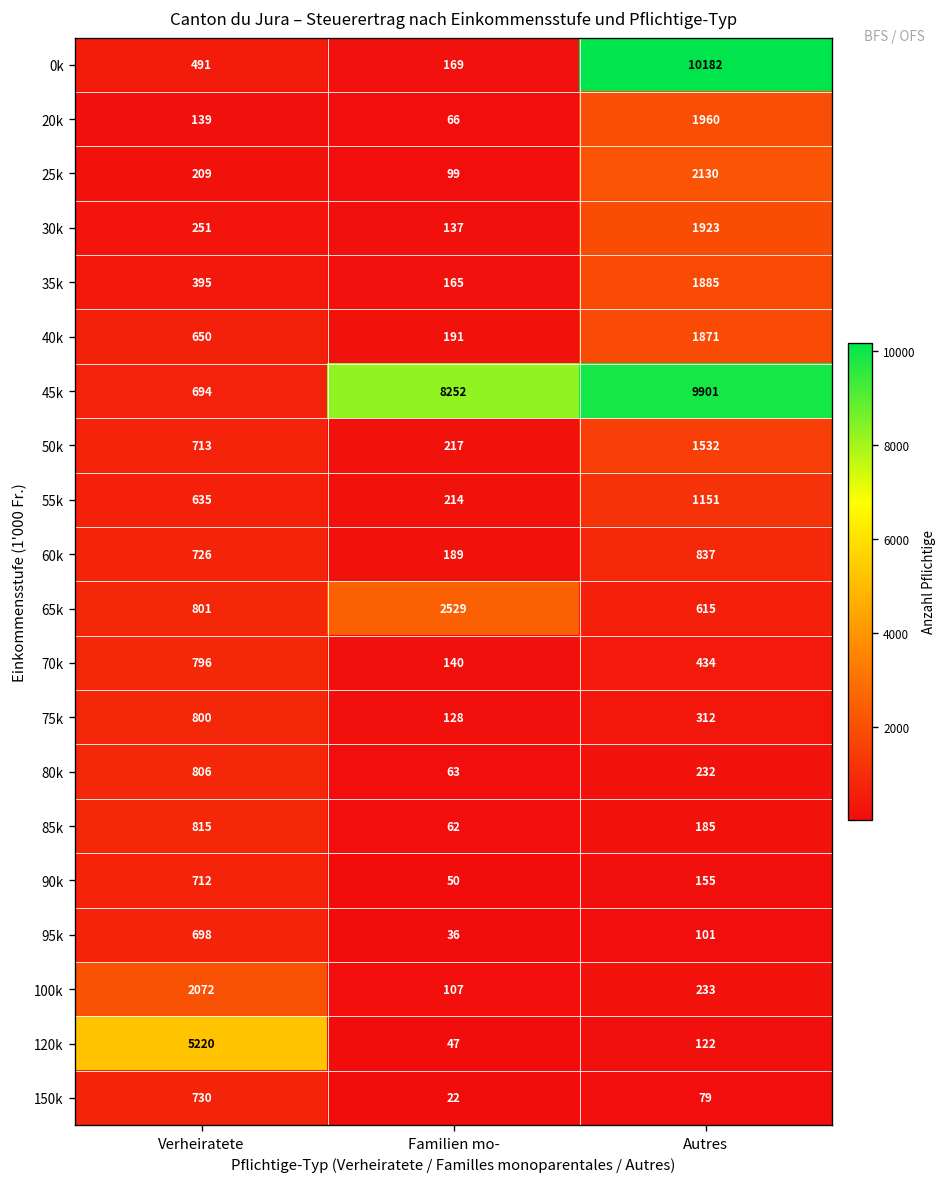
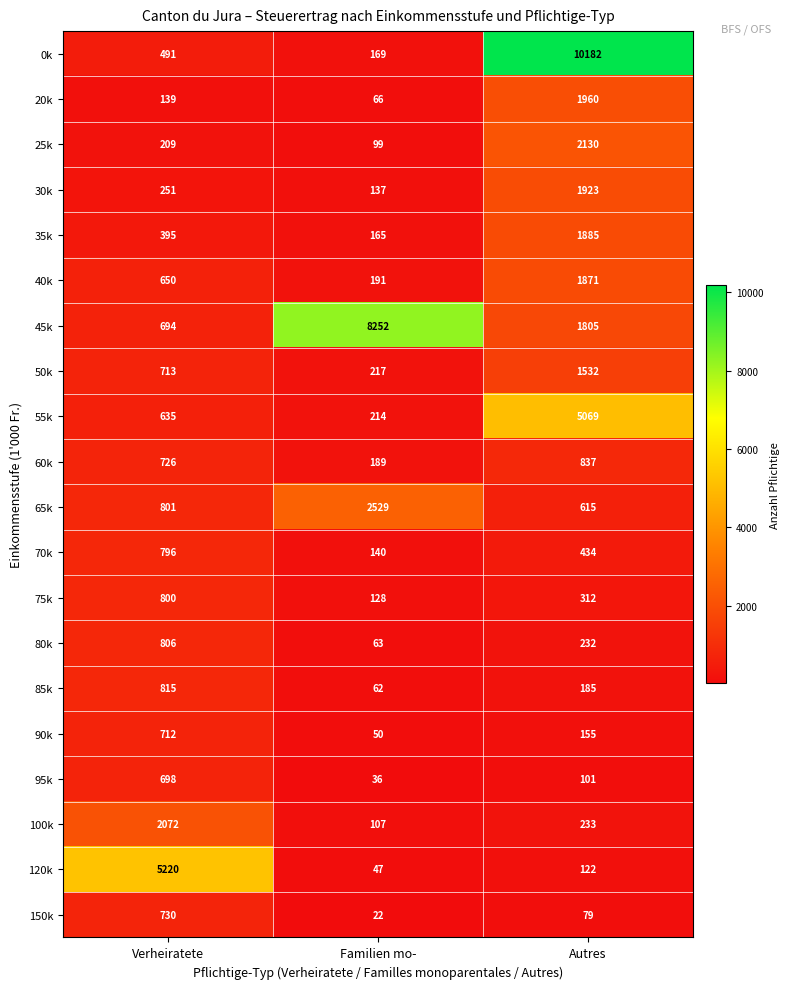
  {
    "0k": {
      "Verheiratete": 491,
      "Familien mo-": 169,
      "Autres": 10182
    },
    "20k": {
      "Verheiratete": 139,
      "Familien mo-": 66,
      "Autres": 1960
    },
    "25k": {
      "Verheiratete": 209,
      "Familien mo-": 99,
      "Autres": 2130
    },
    "30k": {
      "Verheiratete": 251,
      "Familien mo-": 137,
      "Autres": 1923
    },
    "35k": {
      "Verheiratete": 395,
      "Familien mo-": 165,
      "Autres": 1885
    },
    "40k": {
      "Verheiratete": 650,
      "Familien mo-": 191,
      "Autres": 1871
    },
    "45k": {
      "Verheiratete": 694,
      "Familien mo-": 8252,
-     "Autres": 9901
+     "Autres": 1805
    },
    "50k": {
      "Verheiratete": 713,
      "Familien mo-": 217,
      "Autres": 1532
    },
    "55k": {
      "Verheiratete": 635,
      "Familien mo-": 214,
-     "Autres": 1151
+     "Autres": 5069
    },
    "60k": {
      "Verheiratete": 726,
      "Familien mo-": 189,
      "Autres": 837
    },
    "65k": {
      "Verheiratete": 801,
      "Familien mo-": 2529,
      "Autres": 615
    },
    "70k": {
      "Verheiratete": 796,
      "Familien mo-": 140,
      "Autres": 434
    },
    "75k": {
      "Verheiratete": 800,
      "Familien mo-": 128,
      "Autres": 312
    },
    "80k": {
      "Verheiratete": 806,
      "Familien mo-": 63,
      "Autres": 232
    },
    "85k": {
      "Verheiratete": 815,
      "Familien mo-": 62,
      "Autres": 185
    },
    "90k": {
      "Verheiratete": 712,
      "Familien mo-": 50,
      "Autres": 155
    },
    "95k": {
      "Verheiratete": 698,
      "Familien mo-": 36,
      "Autres": 101
    },
    "100k": {
      "Verheiratete": 2072,
      "Familien mo-": 107,
      "Autres": 233
    },
    "120k": {
      "Verheiratete": 5220,
      "Familien mo-": 47,
      "Autres": 122
    },
    "150k": {
      "Verheiratete": 730,
      "Familien mo-": 22,
      "Autres": 79
    }
  }
